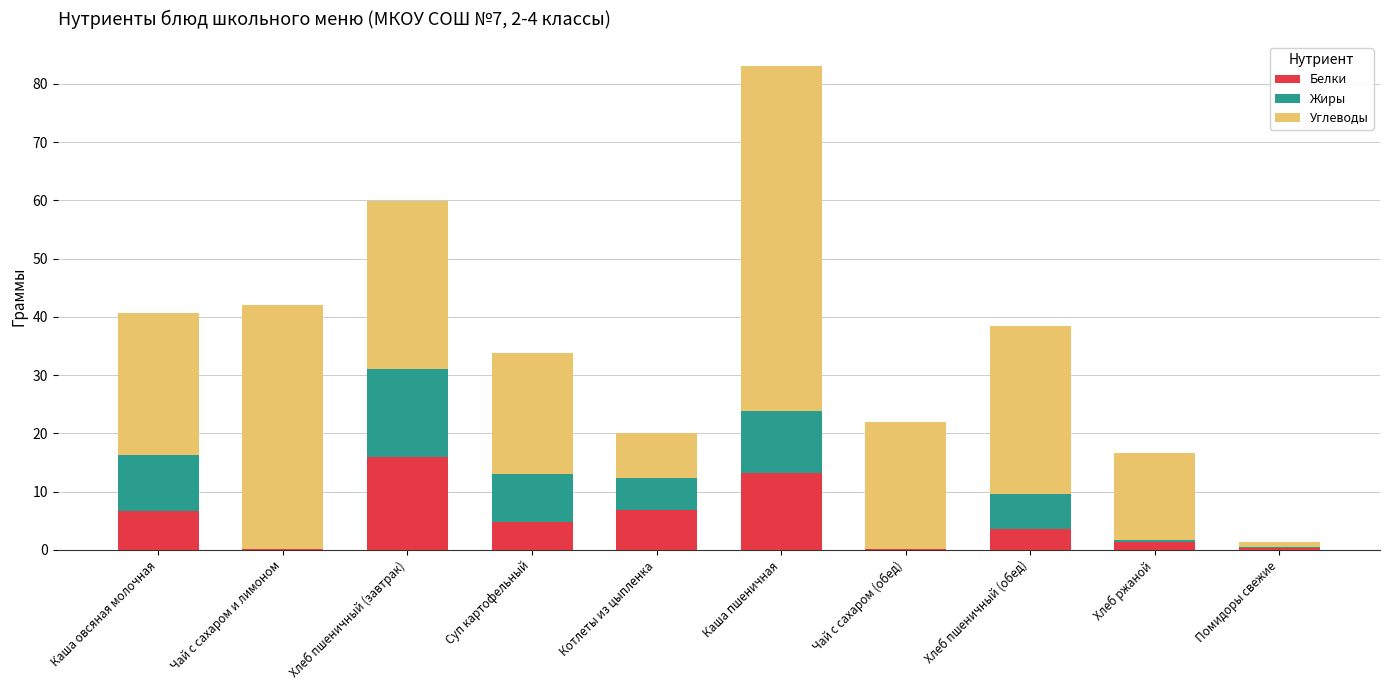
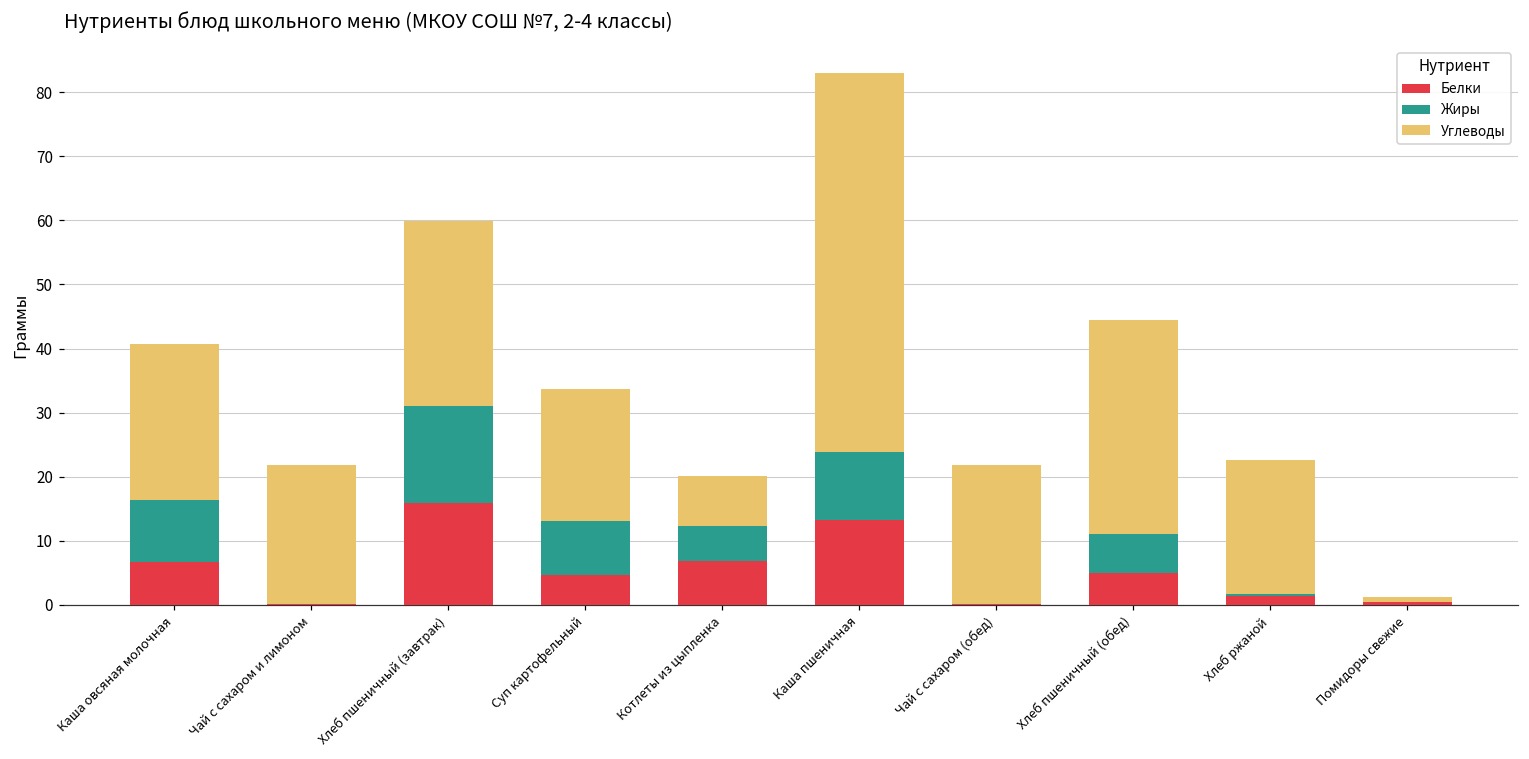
  {
    "Белки": {
      "Каша овсяная молочная": 7,
      "Хлеб пшеничный (завтрак)": 16,
      "Суп картофельный": 5,
      "Котлеты из цыпленка": 7,
      "Каша пшеничная": 13,
-     "Хлеб пшеничный (обед)": 4,
+     "Хлеб пшеничный (обед)": 5,
      "Хлеб ржаной": 1
    },
    "Жиры": {
      "Каша овсяная молочная": 10,
      "Хлеб пшеничный (завтрак)": 15,
      "Суп картофельный": 8,
      "Котлеты из цыпленка": 5,
      "Каша пшеничная": 11,
      "Хлеб пшеничный (обед)": 6
    },
    "Углеводы": {
      "Каша овсяная молочная": 24,
-     "Чай с сахаром и лимоном": 42,
+     "Чай с сахаром и лимоном": 22,
      "Хлеб пшеничный (завтрак)": 29,
      "Суп картофельный": 21,
      "Котлеты из цыпленка": 8,
      "Каша пшеничная": 59,
      "Чай с сахаром (обед)": 22,
-     "Хлеб пшеничный (обед)": 29,
-     "Хлеб ржаной": 15,
+     "Хлеб пшеничный (обед)": 33,
+     "Хлеб ржаной": 21,
      "Помидоры свежие": 1
    }
  }
